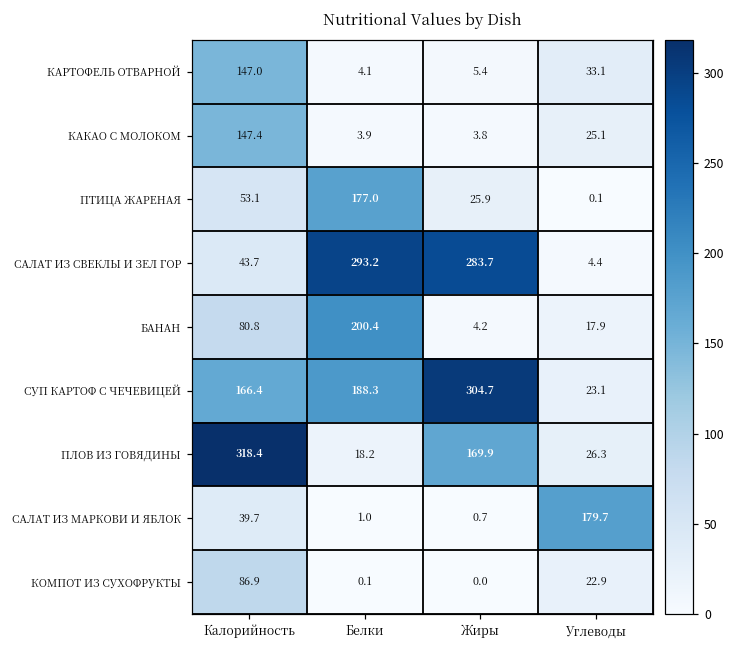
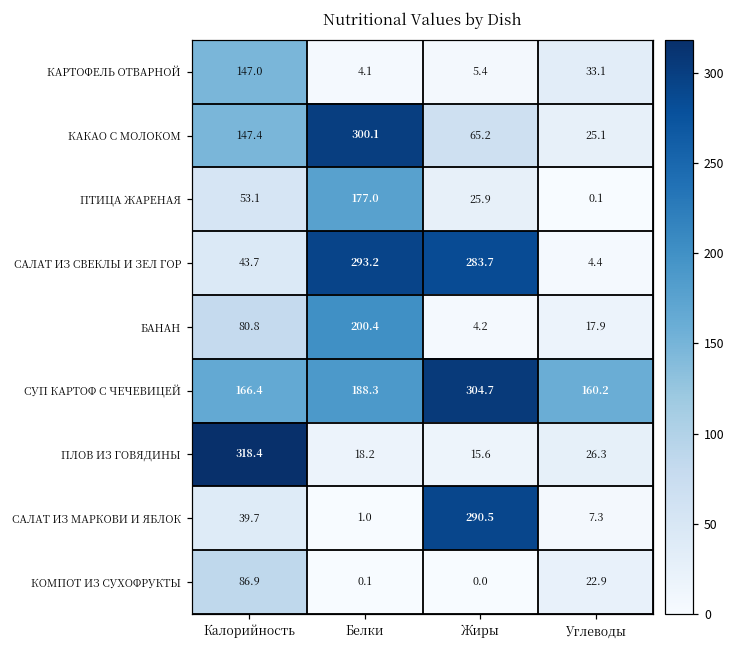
  {
    "КАРТОФЕЛЬ ОТВАРНОЙ": {
      "Калорийность": 147.0,
      "Белки": 4.1,
      "Жиры": 5.4,
      "Углеводы": 33.1
    },
    "КАКАО С МОЛОКОМ": {
      "Калорийность": 147.4,
-     "Белки": 3.9,
-     "Жиры": 3.8,
+     "Белки": 300.1,
+     "Жиры": 65.2,
      "Углеводы": 25.1
    },
    "ПТИЦА ЖАРЕНАЯ": {
      "Калорийность": 53.1,
      "Белки": 177.0,
      "Жиры": 25.9,
      "Углеводы": 0.1
    },
    "САЛАТ ИЗ СВЕКЛЫ И ЗЕЛ ГОР": {
      "Калорийность": 43.7,
      "Белки": 293.2,
      "Жиры": 283.7,
      "Углеводы": 4.4
    },
    "БАНАН": {
      "Калорийность": 80.8,
      "Белки": 200.4,
      "Жиры": 4.2,
      "Углеводы": 17.9
    },
    "СУП КАРТОФ С ЧЕЧЕВИЦЕЙ": {
      "Калорийность": 166.4,
      "Белки": 188.3,
      "Жиры": 304.7,
-     "Углеводы": 23.1
+     "Углеводы": 160.2
    },
    "ПЛОВ ИЗ ГОВЯДИНЫ": {
      "Калорийность": 318.4,
      "Белки": 18.2,
-     "Жиры": 169.9,
+     "Жиры": 15.6,
      "Углеводы": 26.3
    },
    "САЛАТ ИЗ МАРКОВИ И ЯБЛОК": {
      "Калорийность": 39.7,
      "Белки": 1.0,
-     "Жиры": 0.7,
-     "Углеводы": 179.7
+     "Жиры": 290.5,
+     "Углеводы": 7.3
    },
    "КОМПОТ ИЗ СУХОФРУКТЫ": {
      "Калорийность": 86.9,
      "Белки": 0.1,
      "Жиры": 0.0,
      "Углеводы": 22.9
    }
  }
